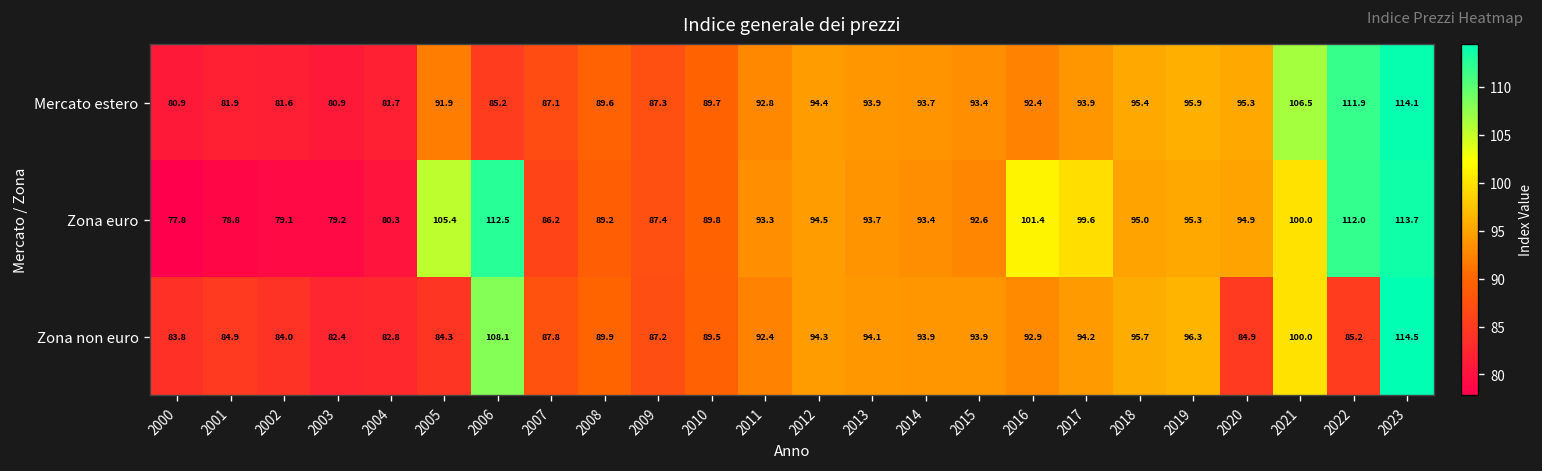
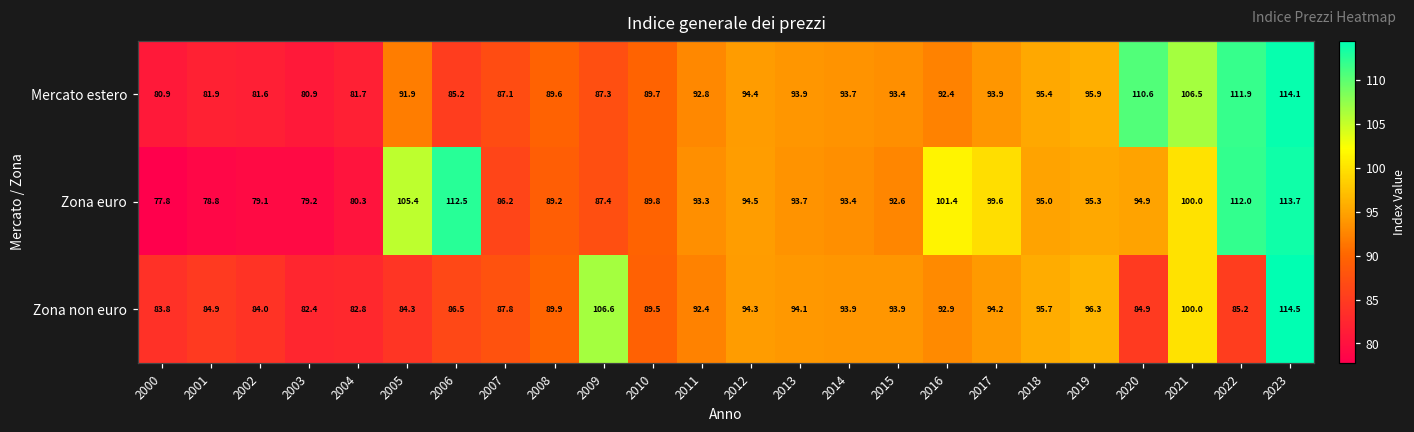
  {
    "Mercato estero": {
      "2000": 80.9,
      "2001": 81.9,
      "2002": 81.6,
      "2003": 80.9,
      "2004": 81.7,
      "2005": 91.9,
      "2006": 85.2,
      "2007": 87.1,
      "2008": 89.6,
      "2009": 87.3,
      "2010": 89.7,
      "2011": 92.8,
      "2012": 94.4,
      "2013": 93.9,
      "2014": 93.7,
      "2015": 93.4,
      "2016": 92.4,
      "2017": 93.9,
      "2018": 95.4,
      "2019": 95.9,
-     "2020": 95.3,
+     "2020": 110.6,
      "2021": 106.5,
      "2022": 111.9,
      "2023": 114.1
    },
    "Zona euro": {
      "2000": 77.8,
      "2001": 78.8,
      "2002": 79.1,
      "2003": 79.2,
      "2004": 80.3,
      "2005": 105.4,
      "2006": 112.5,
      "2007": 86.2,
      "2008": 89.2,
      "2009": 87.4,
      "2010": 89.8,
      "2011": 93.3,
      "2012": 94.5,
      "2013": 93.7,
      "2014": 93.4,
      "2015": 92.6,
      "2016": 101.4,
      "2017": 99.6,
      "2018": 95.0,
      "2019": 95.3,
      "2020": 94.9,
      "2021": 100.0,
      "2022": 112.0,
      "2023": 113.7
    },
    "Zona non euro": {
      "2000": 83.8,
      "2001": 84.9,
      "2002": 84.0,
      "2003": 82.4,
      "2004": 82.8,
      "2005": 84.3,
-     "2006": 108.1,
+     "2006": 86.5,
      "2007": 87.8,
      "2008": 89.9,
-     "2009": 87.2,
+     "2009": 106.6,
      "2010": 89.5,
      "2011": 92.4,
      "2012": 94.3,
      "2013": 94.1,
      "2014": 93.9,
      "2015": 93.9,
      "2016": 92.9,
      "2017": 94.2,
      "2018": 95.7,
      "2019": 96.3,
      "2020": 84.9,
      "2021": 100.0,
      "2022": 85.2,
      "2023": 114.5
    }
  }
